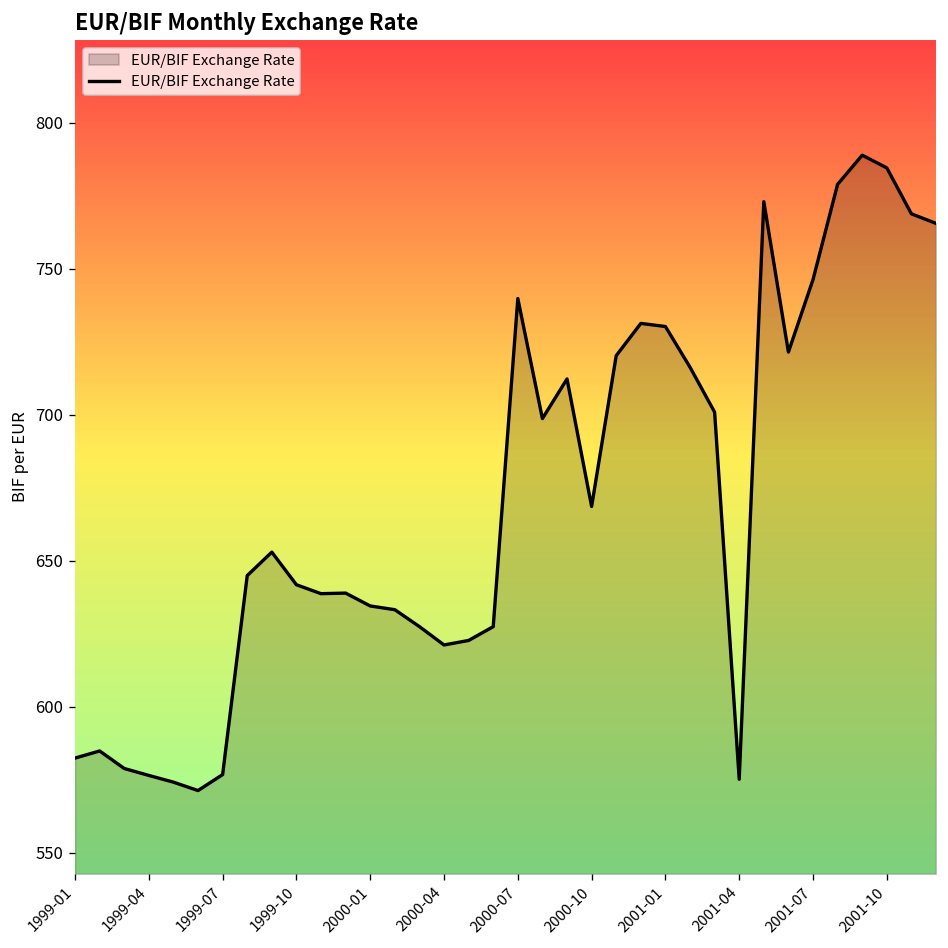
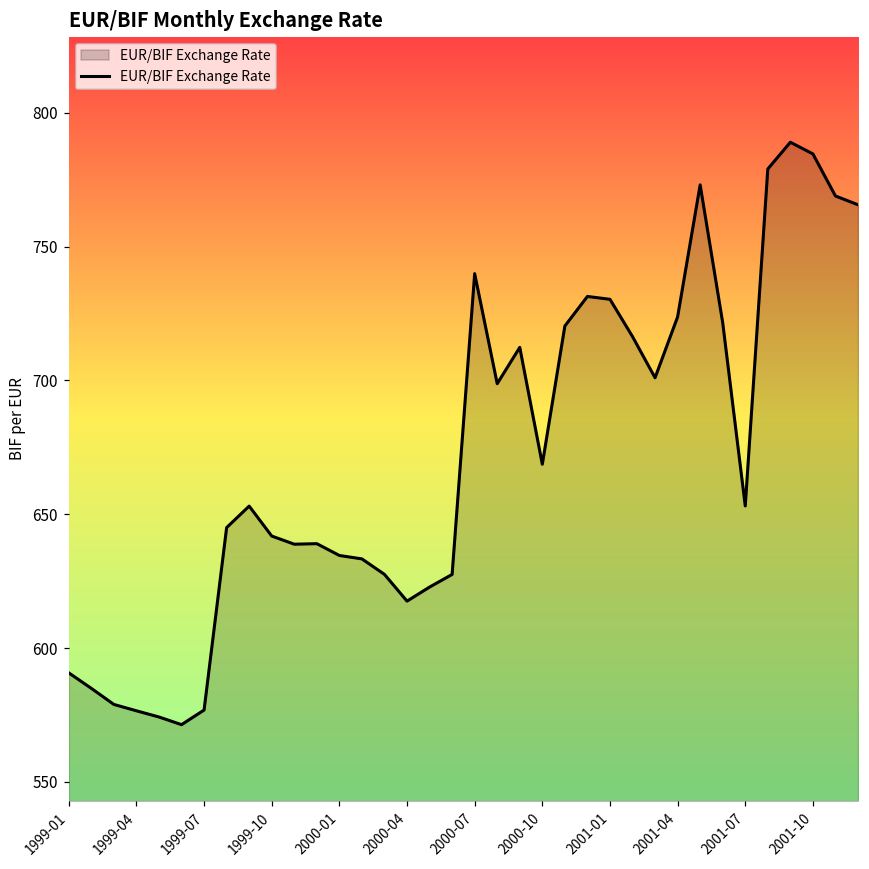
  {
-   "1999-01": 582,
+   "1999-01": 591,
    "1999-04": 577,
    "1999-07": 577,
    "1999-10": 642,
    "2000-01": 635,
-   "2000-04": 621,
+   "2000-04": 618,
    "2000-07": 740,
    "2000-10": 669,
    "2001-01": 730,
-   "2001-04": 575,
-   "2001-07": 746,
+   "2001-04": 724,
+   "2001-07": 653,
    "2001-10": 785
  }
